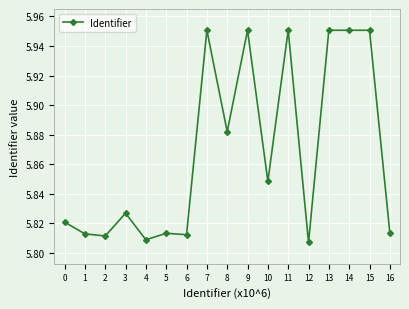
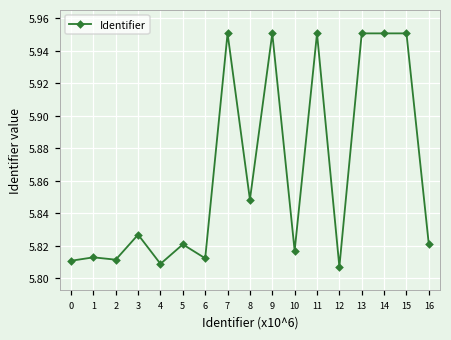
  {
-   "0": 5.821,
+   "0": 5.811,
    "1": 5.813,
    "2": 5.811,
    "3": 5.827,
    "4": 5.809,
-   "5": 5.813,
+   "5": 5.821,
    "6": 5.812,
    "7": 5.951,
-   "8": 5.882,
+   "8": 5.848,
    "9": 5.951,
-   "10": 5.848,
+   "10": 5.817,
    "11": 5.951,
    "12": 5.807,
    "13": 5.951,
    "14": 5.951,
    "15": 5.951,
-   "16": 5.814
+   "16": 5.821
  }
